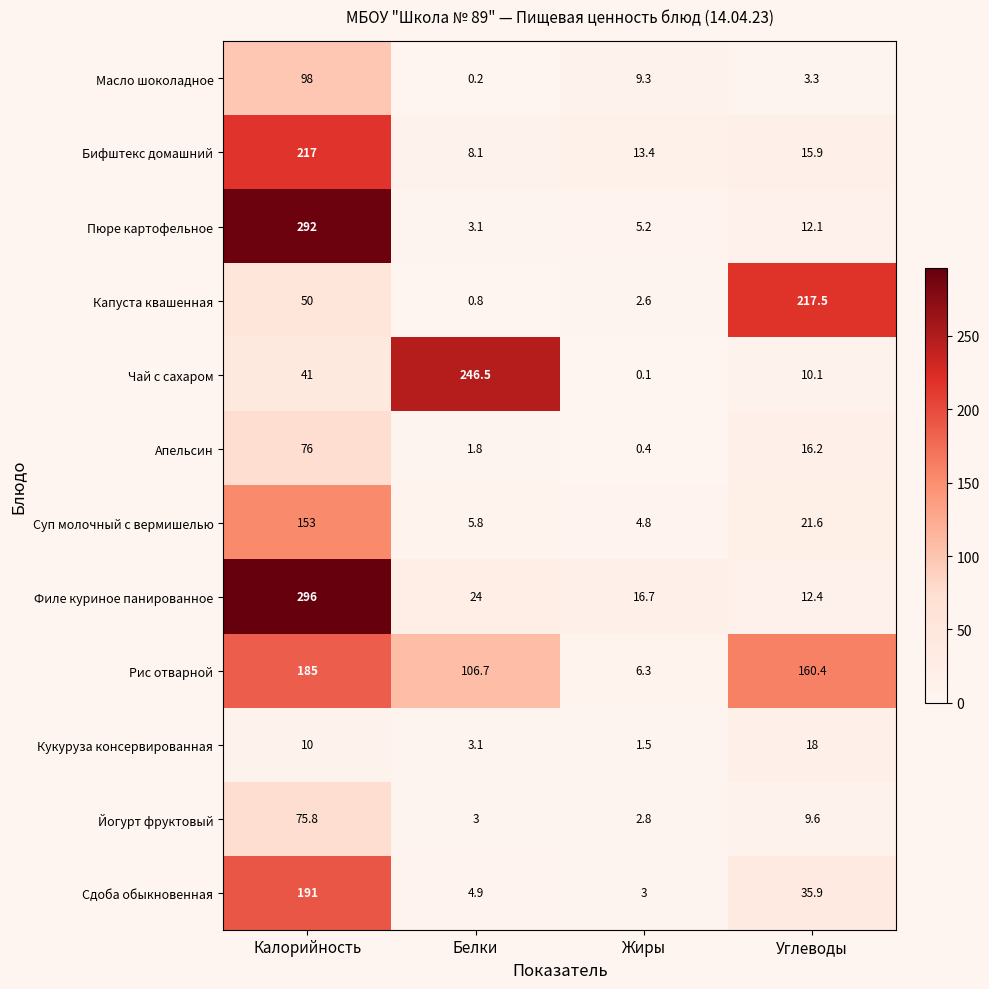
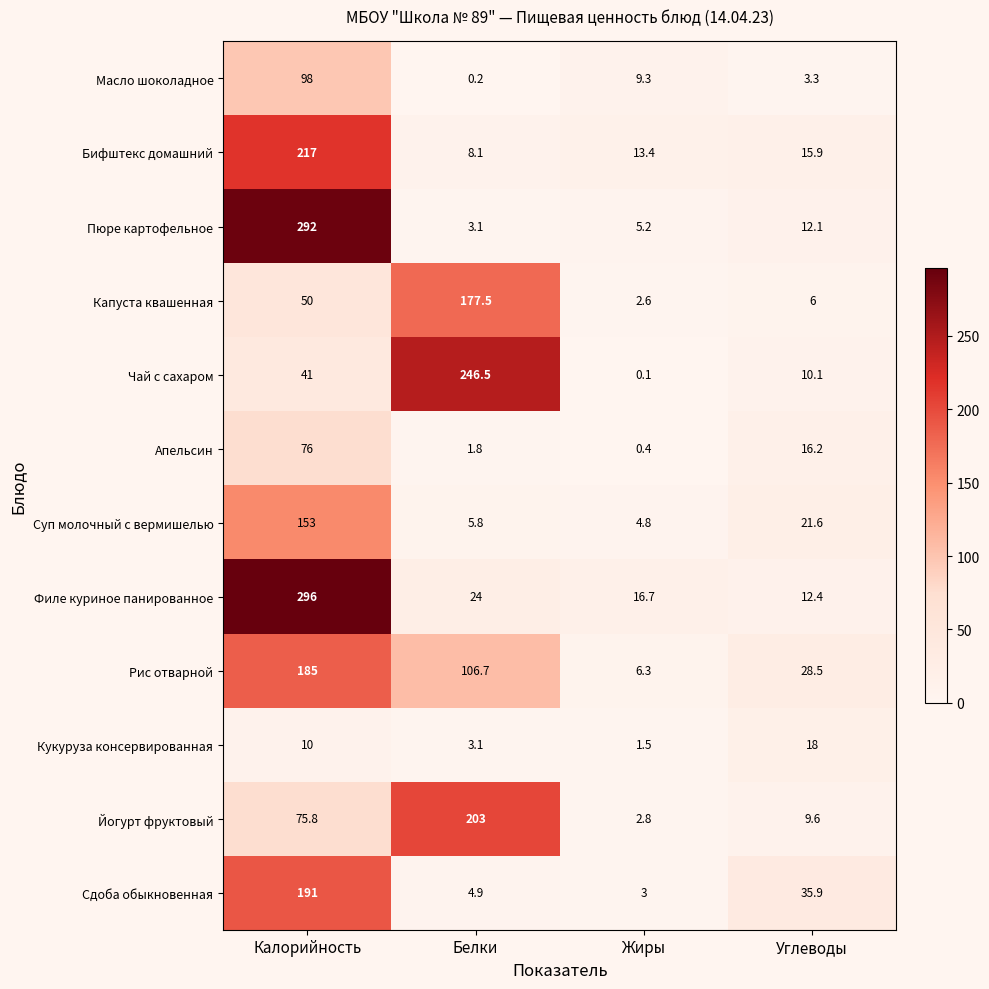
  {
    "Масло шоколадное": {
      "Калорийность": 98,
      "Белки": 0.2,
      "Жиры": 9.3,
      "Углеводы": 3.3
    },
    "Бифштекс домашний": {
      "Калорийность": 217,
      "Белки": 8.1,
      "Жиры": 13.4,
      "Углеводы": 15.9
    },
    "Пюре картофельное": {
      "Калорийность": 292,
      "Белки": 3.1,
      "Жиры": 5.2,
      "Углеводы": 12.1
    },
    "Капуста квашенная": {
      "Калорийность": 50,
-     "Белки": 0.8,
+     "Белки": 177.5,
      "Жиры": 2.6,
-     "Углеводы": 217.5
+     "Углеводы": 6
    },
    "Чай с сахаром": {
      "Калорийность": 41,
      "Белки": 246.5,
      "Жиры": 0.1,
      "Углеводы": 10.1
    },
    "Апельсин": {
      "Калорийность": 76,
      "Белки": 1.8,
      "Жиры": 0.4,
      "Углеводы": 16.2
    },
    "Суп молочный с вермишелью": {
      "Калорийность": 153,
      "Белки": 5.8,
      "Жиры": 4.8,
      "Углеводы": 21.6
    },
    "Филе куриное панированное": {
      "Калорийность": 296,
      "Белки": 24,
      "Жиры": 16.7,
      "Углеводы": 12.4
    },
    "Рис отварной": {
      "Калорийность": 185,
      "Белки": 106.7,
      "Жиры": 6.3,
-     "Углеводы": 160.4
+     "Углеводы": 28.5
    },
    "Кукуруза консервированная": {
      "Калорийность": 10,
      "Белки": 3.1,
      "Жиры": 1.5,
      "Углеводы": 18
    },
    "Йогурт фруктовый": {
      "Калорийность": 75.8,
-     "Белки": 3,
+     "Белки": 203,
      "Жиры": 2.8,
      "Углеводы": 9.6
    },
    "Сдоба обыкновенная": {
      "Калорийность": 191,
      "Белки": 4.9,
      "Жиры": 3,
      "Углеводы": 35.9
    }
  }
